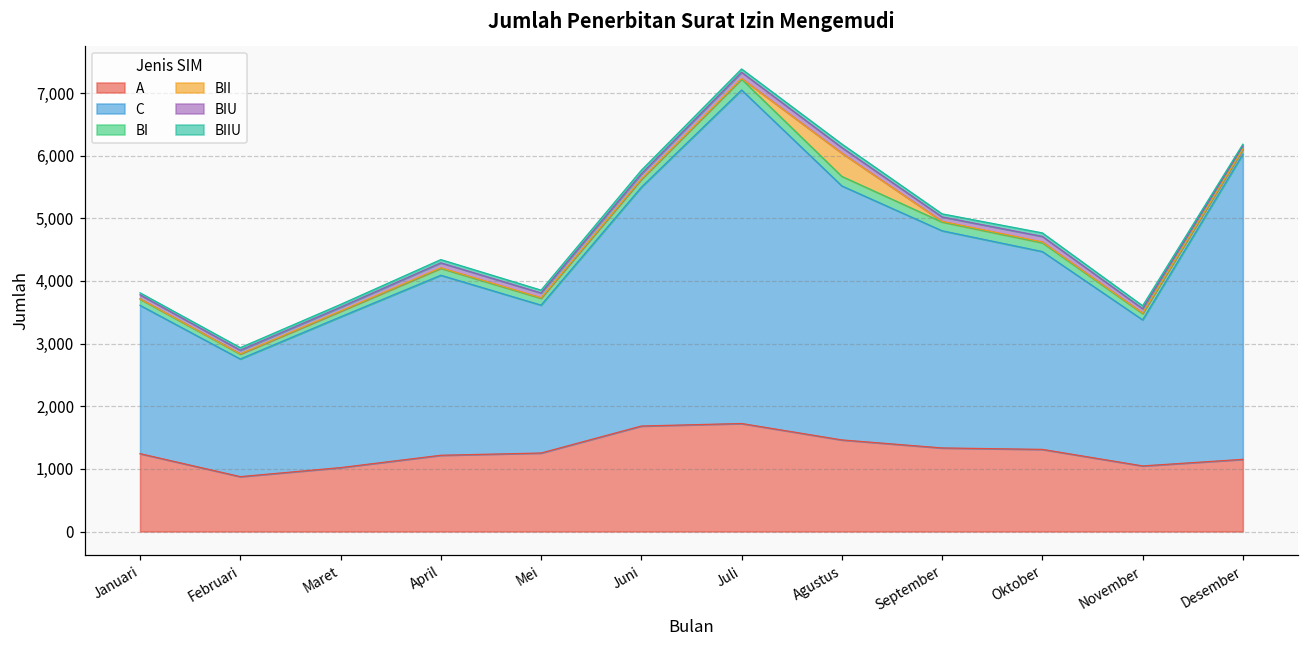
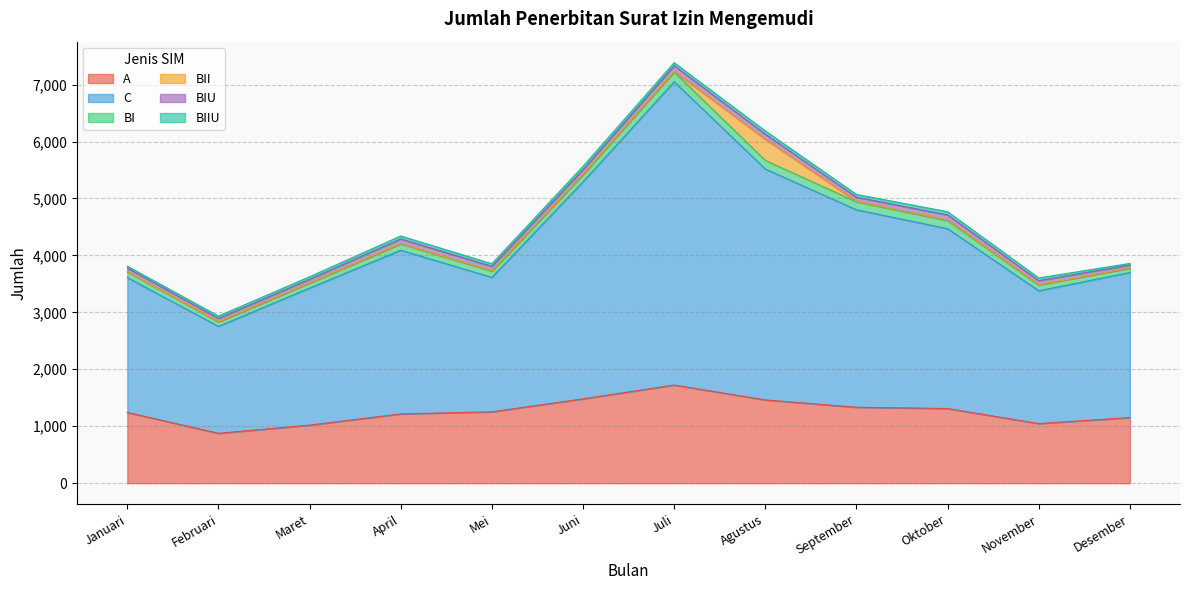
  {
    "A": {
      "Januari": "1,200",
      "Februari": "900",
      "Maret": "1,000",
      "April": "1,200",
      "Mei": "1,300",
-     "Juni": "1,700",
+     "Juni": "1,500",
      "Juli": "1,700",
      "Agustus": "1,500",
      "September": "1,300",
      "Oktober": "1,300",
      "November": "1,000",
      "Desember": "1,200"
    },
    "C": {
      "Januari": "2,400",
      "Februari": "1,900",
      "Maret": "2,400",
      "April": "2,900",
      "Mei": "2,400",
      "Juni": "3,800",
      "Juli": "5,300",
      "Agustus": "4,100",
      "September": "3,500",
      "Oktober": "3,200",
      "November": "2,300",
-     "Desember": "4,900"
+     "Desember": "2,500"
    },
    "BII": {
      "Agustus": "400"
    },
    "BIU": {
      "April": "100",
      "Juni": "100",
      "Juli": "100",
      "Agustus": "100",
      "September": "100",
      "Oktober": "100",
      "November": "100"
    }
  }
